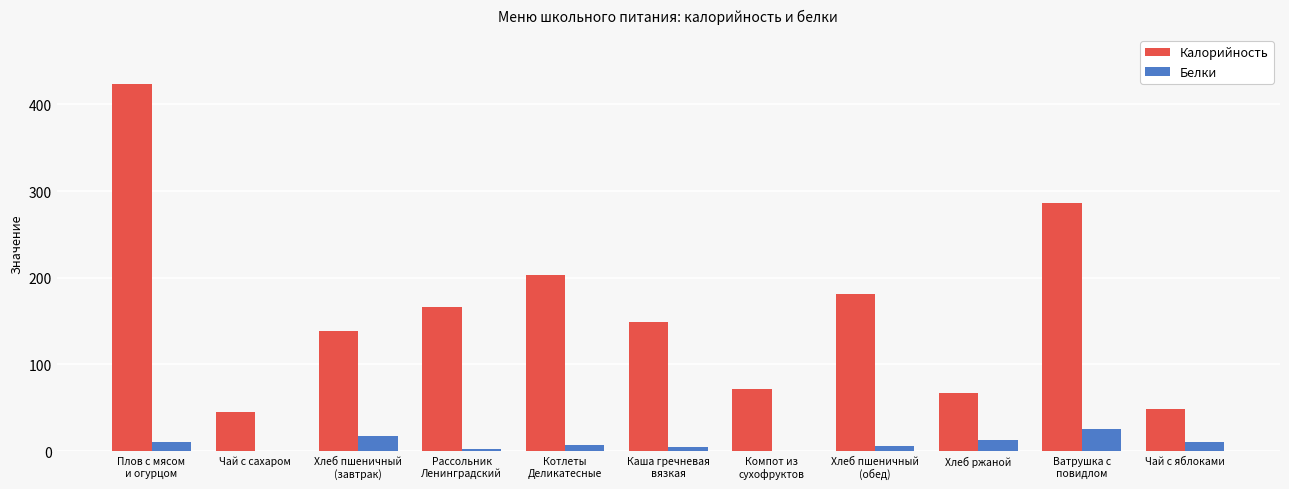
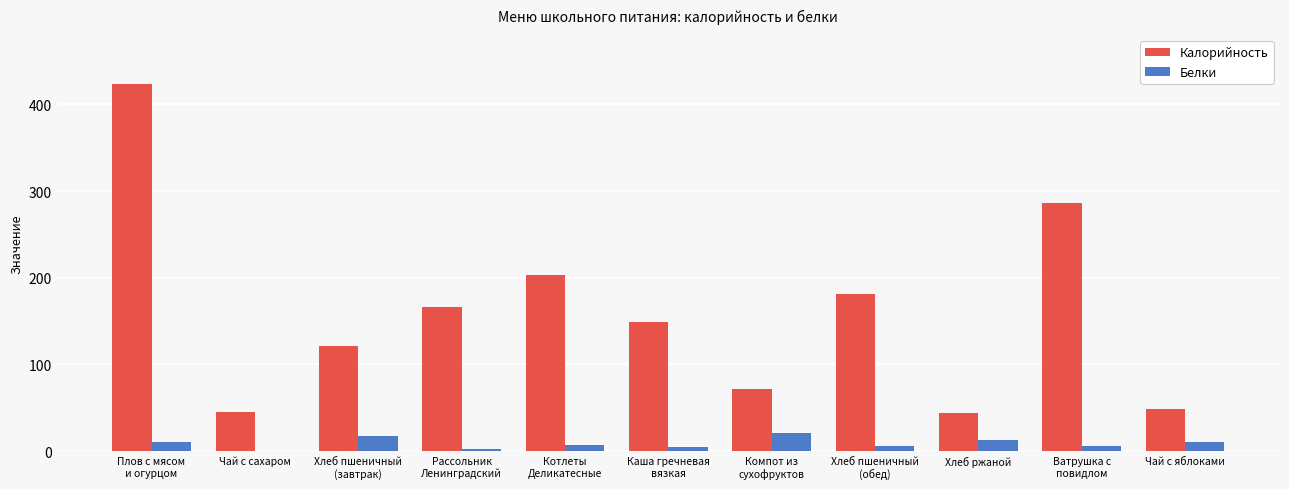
  {
    "Калорийность": {
      "Плов с мясом и огурцом": 420,
      "Чай с сахаром": 50,
-     "Хлеб пшеничный (завтрак)": 140,
+     "Хлеб пшеничный (завтрак)": 120,
      "Рассольник Ленинградский": 170,
      "Котлеты Деликатесные": 200,
      "Каша гречневая вязкая": 150,
      "Компот из сухофруктов": 70,
      "Хлеб пшеничный (обед)": 180,
-     "Хлеб ржаной": 70,
+     "Хлеб ржаной": 40,
      "Ватрушка с повидлом": 290,
      "Чай с яблоками": 50
    },
    "Белки": {
      "Плов с мясом и огурцом": 10,
      "Чай с сахаром": 0,
      "Хлеб пшеничный (завтрак)": 20,
      "Котлеты Деликатесные": 10,
      "Каша гречневая вязкая": 10,
-     "Компот из сухофруктов": 0,
+     "Компот из сухофруктов": 20,
      "Хлеб пшеничный (обед)": 10,
      "Хлеб ржаной": 10,
-     "Ватрушка с повидлом": 30,
+     "Ватрушка с повидлом": 10,
      "Чай с яблоками": 10
    }
  }
